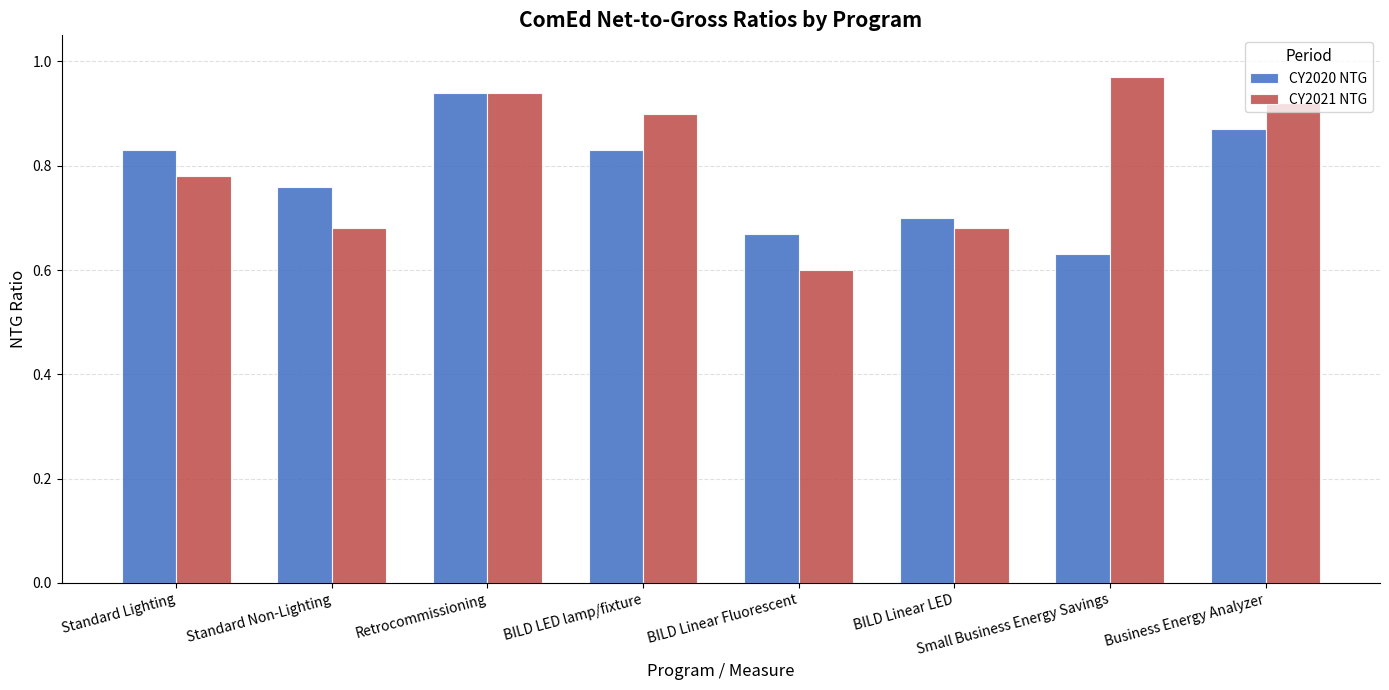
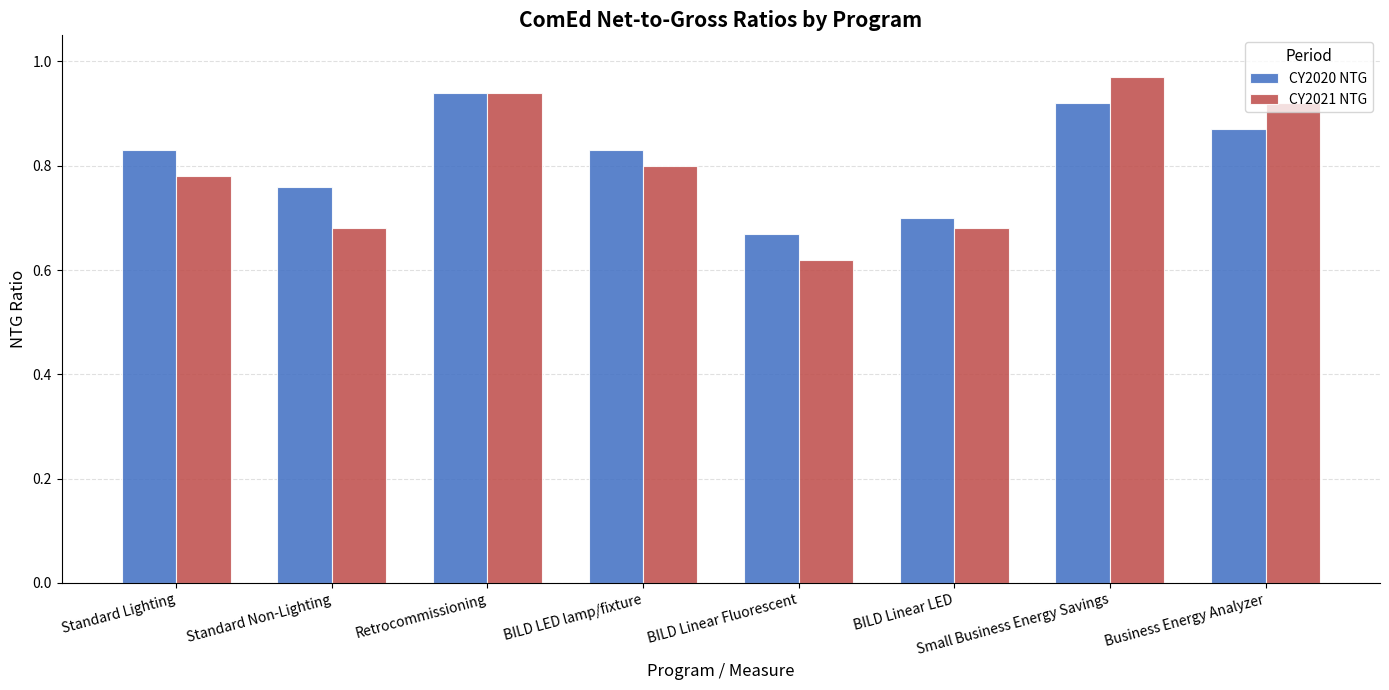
  {
    "CY2020 NTG": {
      "Standard Lighting": 0.83,
      "Standard Non-Lighting": 0.76,
      "Retrocommissioning": 0.94,
      "BILD LED lamp/fixture": 0.83,
      "BILD Linear Fluorescent": 0.67,
      "BILD Linear LED": 0.70,
-     "Small Business Energy Savings": 0.63,
+     "Small Business Energy Savings": 0.92,
      "Business Energy Analyzer": 0.87
    },
    "CY2021 NTG": {
      "Standard Lighting": 0.78,
      "Standard Non-Lighting": 0.68,
      "Retrocommissioning": 0.94,
-     "BILD LED lamp/fixture": 0.9,
-     "BILD Linear Fluorescent": 0.60,
+     "BILD LED lamp/fixture": 0.8,
+     "BILD Linear Fluorescent": 0.62,
      "BILD Linear LED": 0.68,
      "Small Business Energy Savings": 0.97
    }
  }
